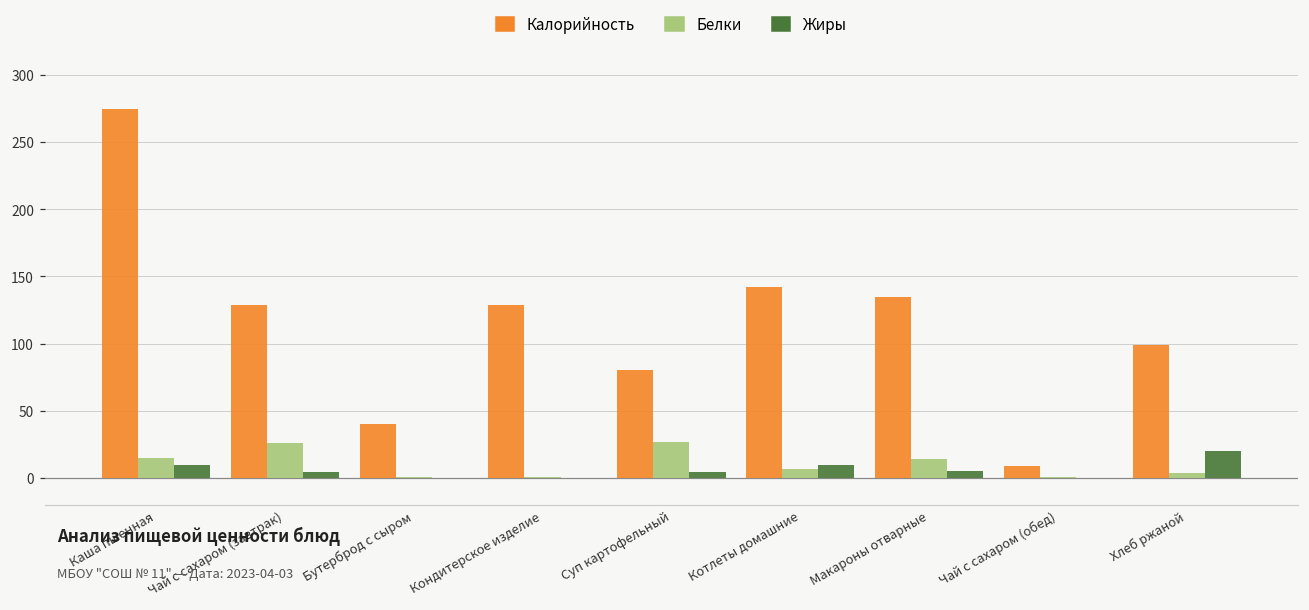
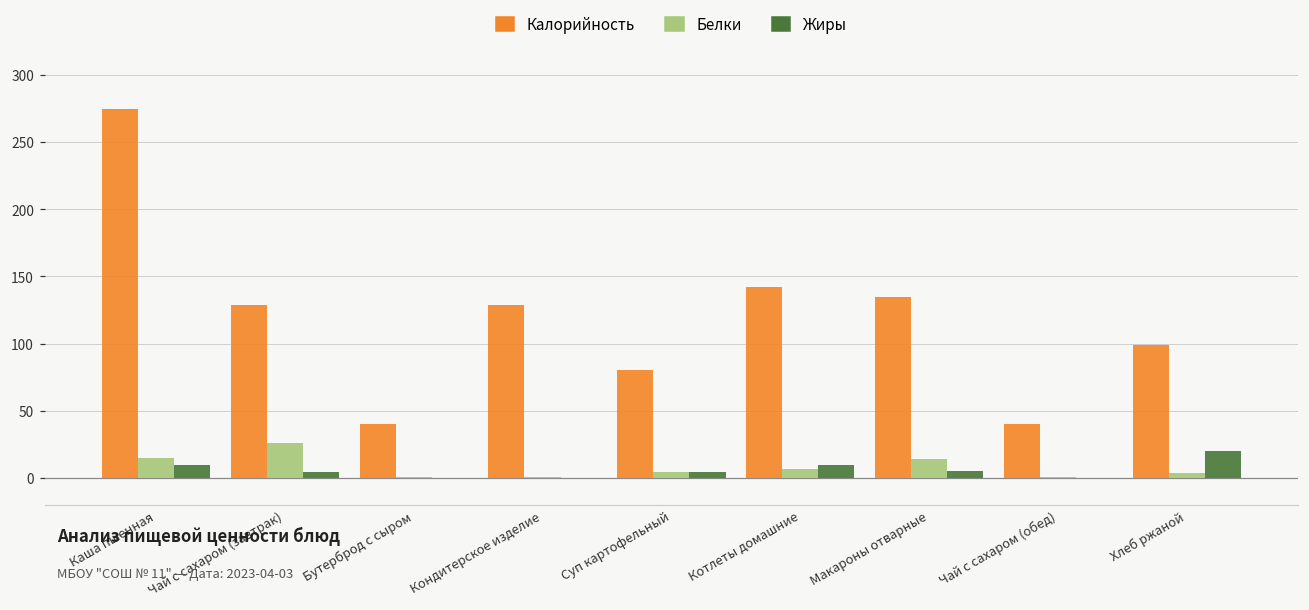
  {
    "Калорийность": {
      "Каша пшенная": 275,
      "Чай с сахаром (завтрак)": 128,
      "Бутерброд с сыром": 40,
      "Кондитерское изделие": 129,
      "Суп картофельный": 80,
      "Котлеты домашние": 142,
      "Макароны отварные": 135,
-     "Чай с сахаром (обед)": 9,
+     "Чай с сахаром (обед)": 40,
      "Хлеб ржаной": 99
    },
    "Белки": {
      "Каша пшенная": 15,
      "Чай с сахаром (завтрак)": 26,
-     "Суп картофельный": 27,
+     "Суп картофельный": 4,
      "Котлеты домашние": 6,
      "Макароны отварные": 14,
      "Хлеб ржаной": 3
    },
    "Жиры": {
      "Каша пшенная": 10,
      "Чай с сахаром (завтрак)": 5,
      "Бутерброд с сыром": 0,
      "Кондитерское изделие": 0,
      "Суп картофельный": 4,
      "Котлеты домашние": 10,
      "Макароны отварные": 5,
      "Чай с сахаром (обед)": 0,
      "Хлеб ржаной": 20
    }
  }
